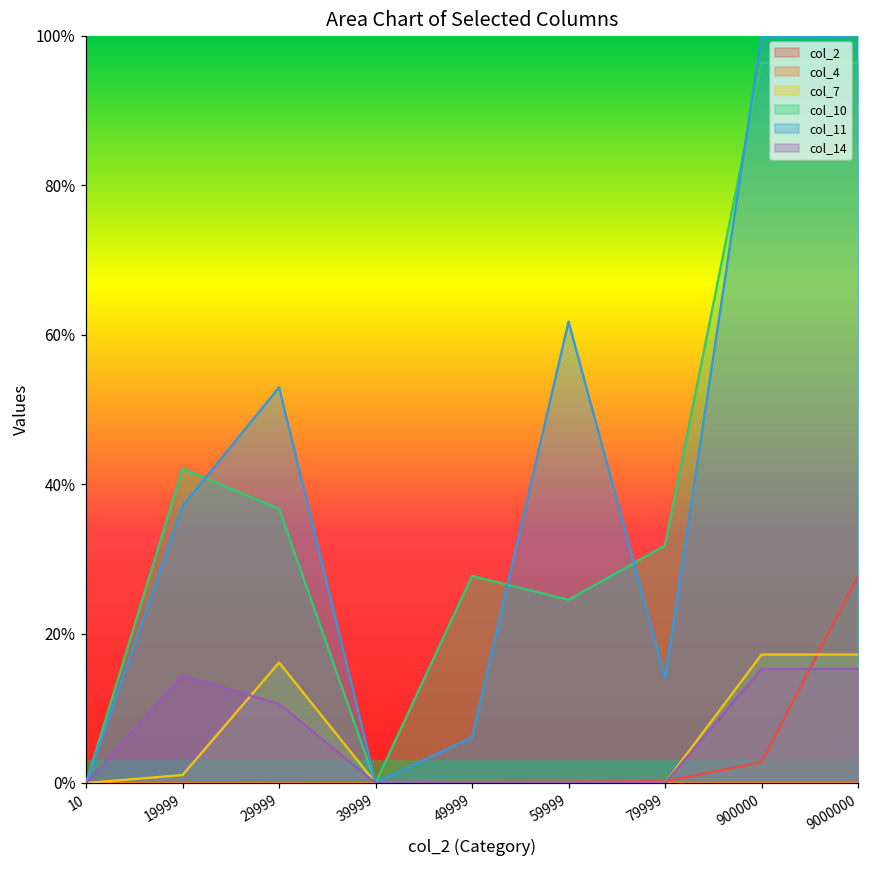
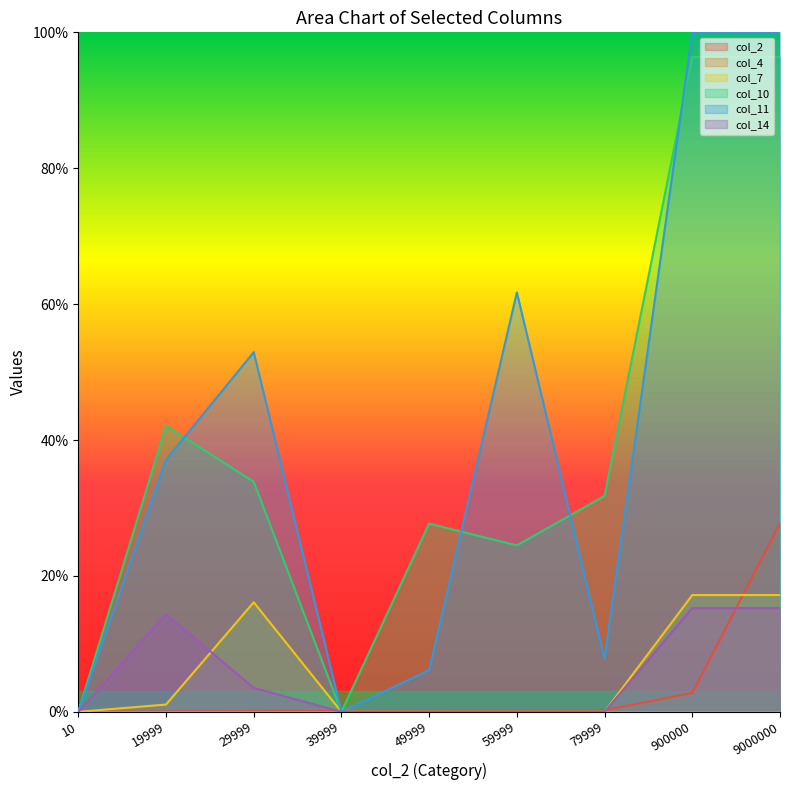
  {
    "col_10": {
      "19999": "42%",
-     "29999": "37%",
+     "29999": "34%",
      "49999": "28%",
      "59999": "24%",
      "79999": "32%",
      "900000": "96%",
      "9000000": "96%"
    },
    "col_11": {
      "19999": "37%",
      "29999": "53%",
      "49999": "6%",
      "59999": "62%",
-     "79999": "14%",
+     "79999": "8%",
      "900000": "100%",
      "9000000": "100%"
    },
    "col_14": {
      "19999": "14%",
-     "29999": "11%",
+     "29999": "4%",
      "900000": "15%",
      "9000000": "15%"
    }
  }
